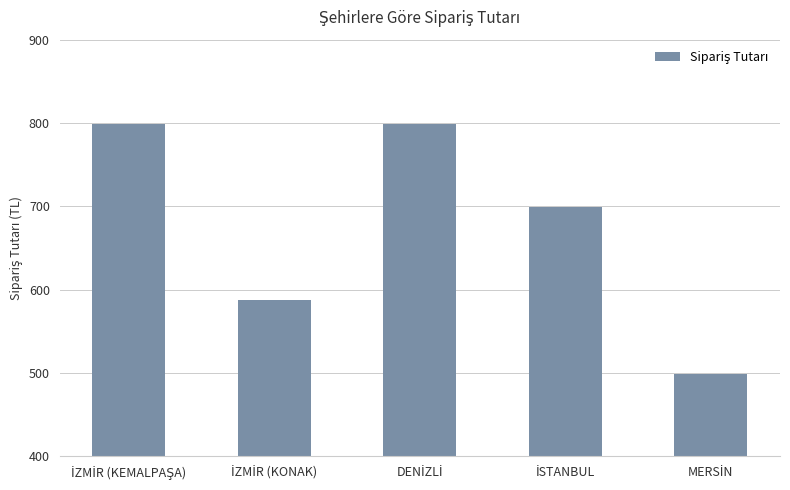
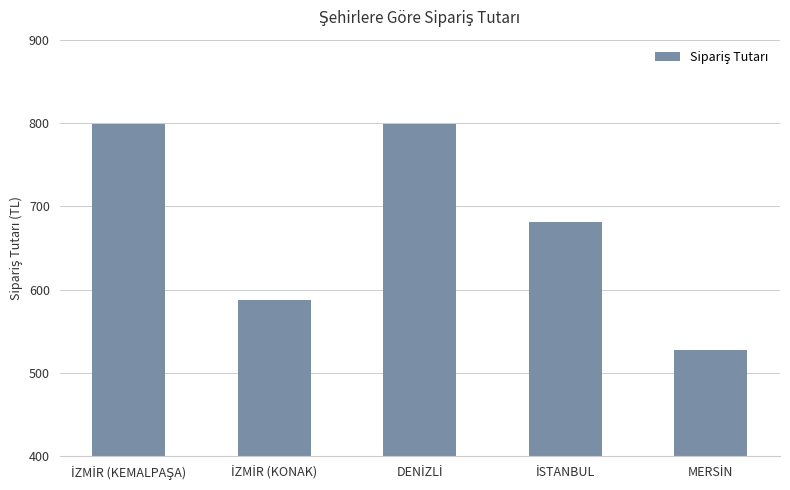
  {
    "İZMİR (KEMALPAŞA)": 800,
    "İZMİR (KONAK)": 590,
    "DENİZLİ": 800,
-   "İSTANBUL": 700,
-   "MERSİN": 500
+   "İSTANBUL": 680,
+   "MERSİN": 530
  }
